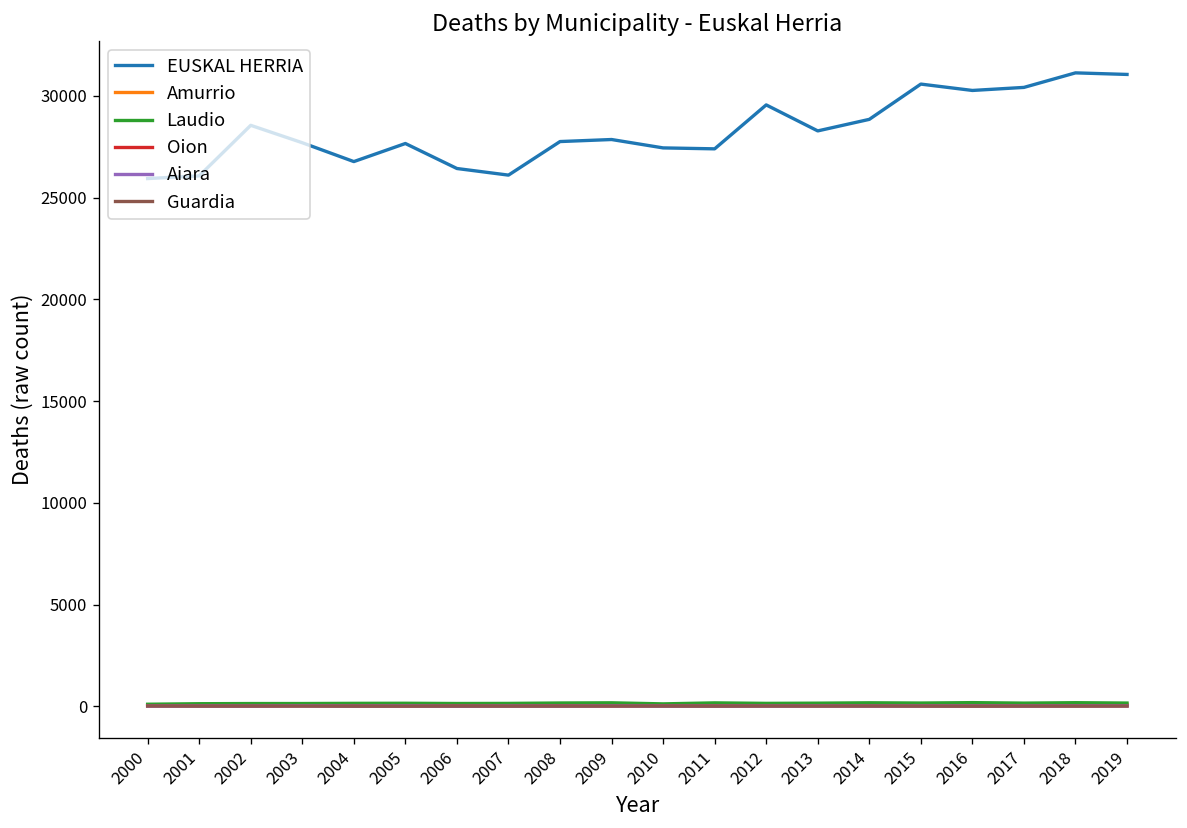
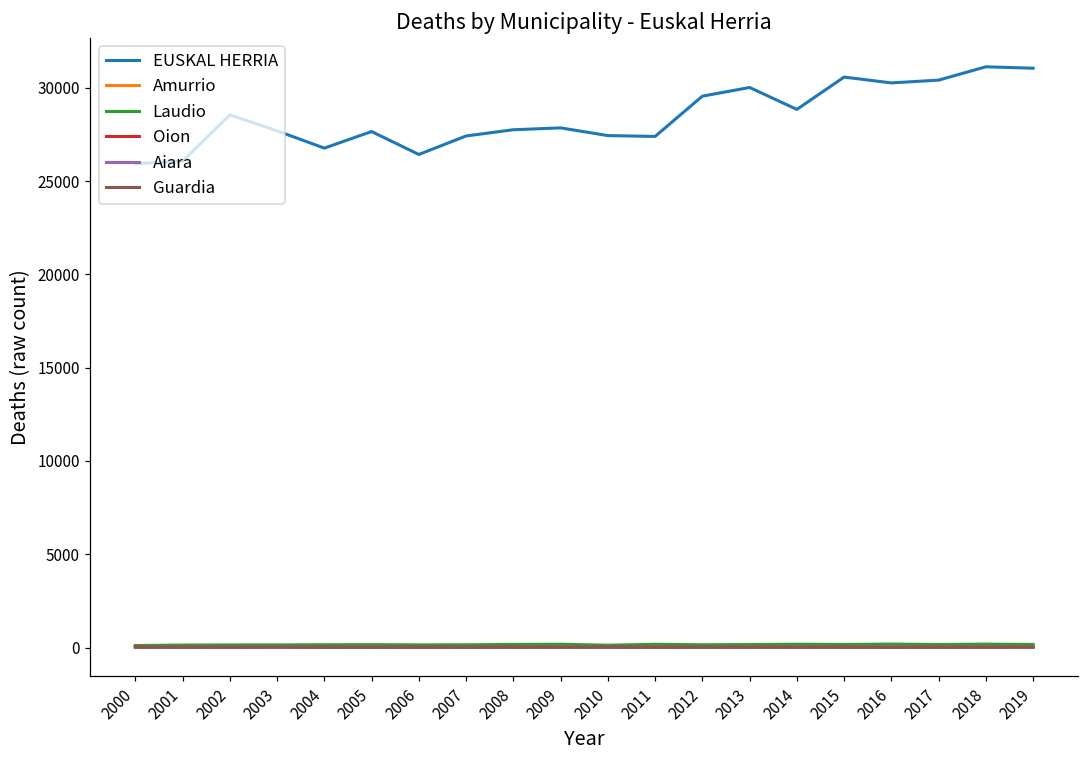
  {
    "EUSKAL HERRIA": {
      "2004": 26800,
      "2005": 27700,
      "2006": 26400,
-     "2007": 26100,
+     "2007": 27400,
      "2008": 27700,
      "2009": 27800,
      "2010": 27400,
      "2011": 27400,
      "2012": 29500,
-     "2013": 28300,
+     "2013": 30000,
      "2014": 28800,
      "2015": 30600,
      "2016": 30300,
      "2017": 30400,
      "2018": 31100,
      "2019": 31000
    }
  }
